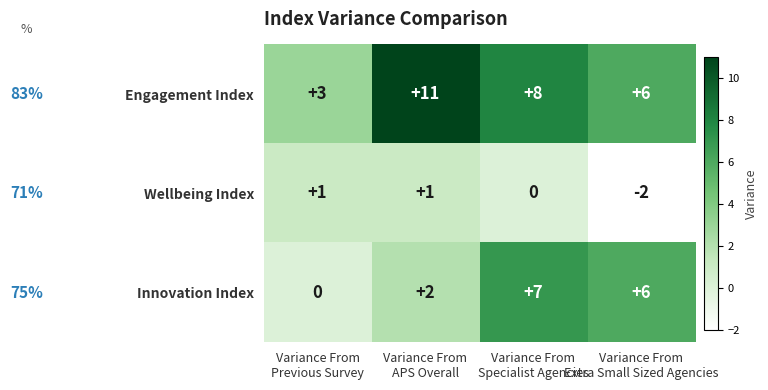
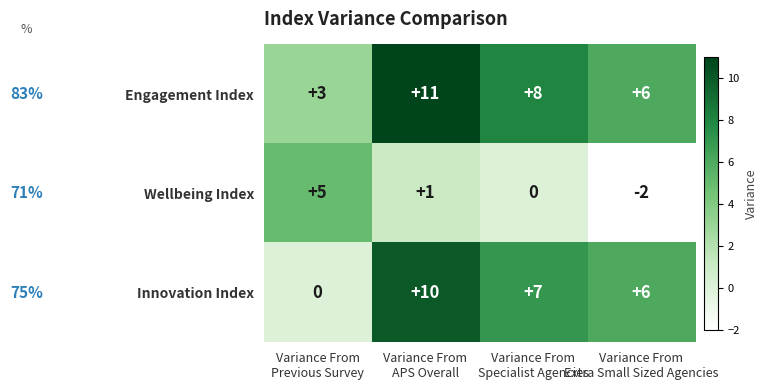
  {
    "Engagement Index": {
      "Variance From Previous Survey": "+3",
      "Variance From APS Overall": "+11"
    },
    "Wellbeing Index": {
-     "Variance From Previous Survey": "+1",
+     "Variance From Previous Survey": "+5",
      "Variance From APS Overall": "+1"
    },
    "Innovation Index": {
      "Variance From Previous Survey": "0",
-     "Variance From APS Overall": "+2"
+     "Variance From APS Overall": "+10"
    }
  }
